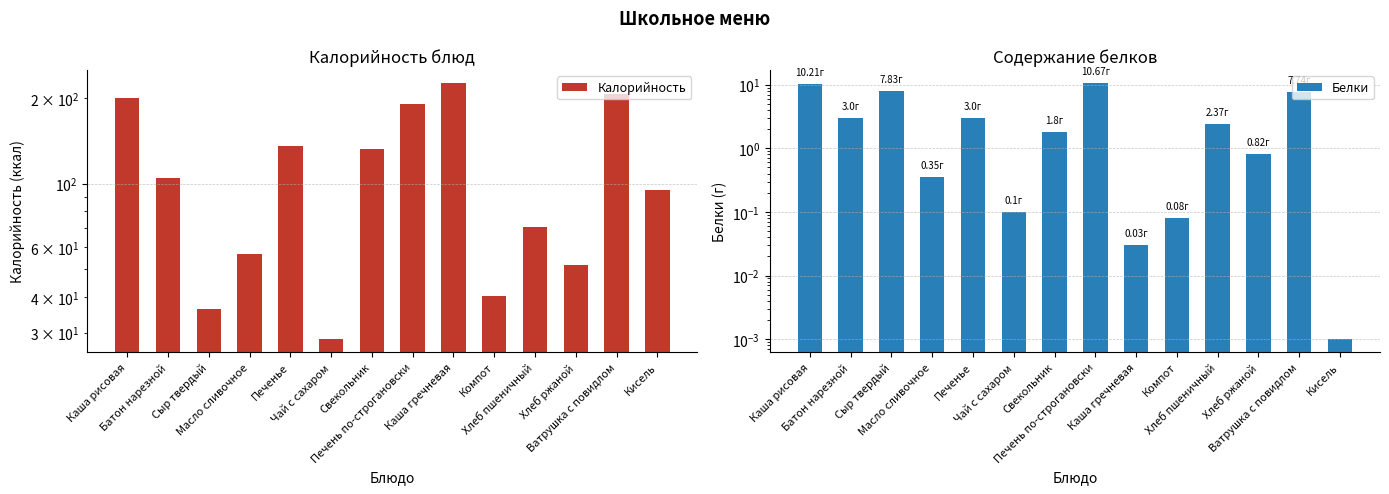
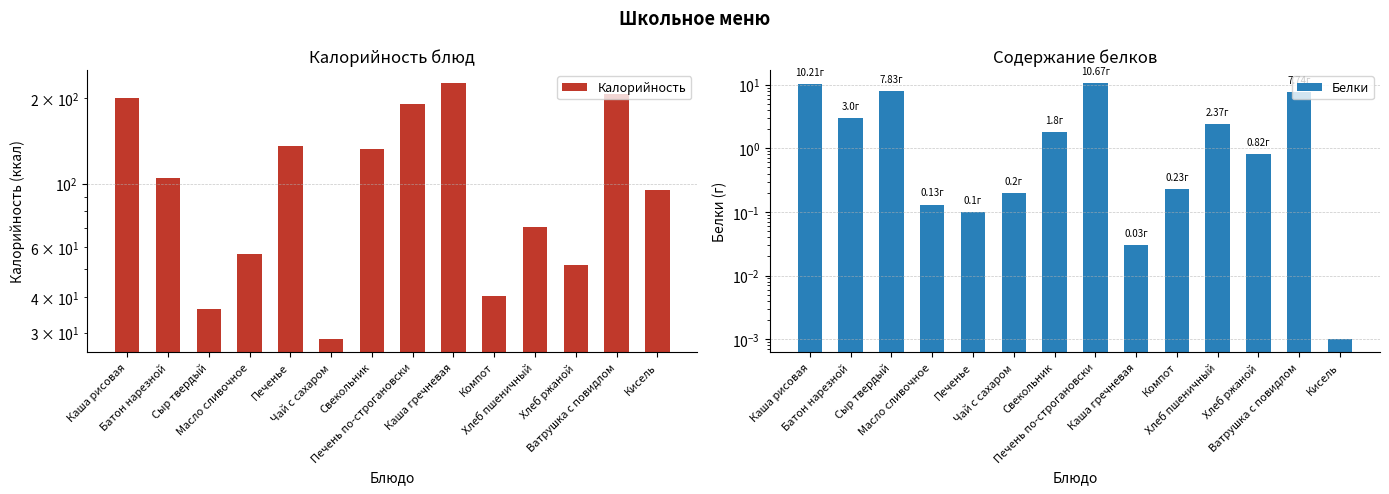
  {
    "Содержание белков": {
      "Каша рисовая": "10.21г",
      "Батон нарезной": "3.0г",
      "Сыр твердый": "7.83г",
-     "Масло сливочное": "0.35г",
-     "Печенье": "3.0г",
-     "Чай с сахаром": "0.1г",
+     "Масло сливочное": "0.13г",
+     "Печенье": "0.1г",
+     "Чай с сахаром": "0.2г",
      "Свекольник": "1.8г",
      "Печень по-строгановски": "10.67г",
      "Каша гречневая": "0.03г",
-     "Компот": "0.08г",
+     "Компот": "0.23г",
      "Хлеб пшеничный": "2.37г",
      "Хлеб ржаной": "0.82г"
    }
  }
